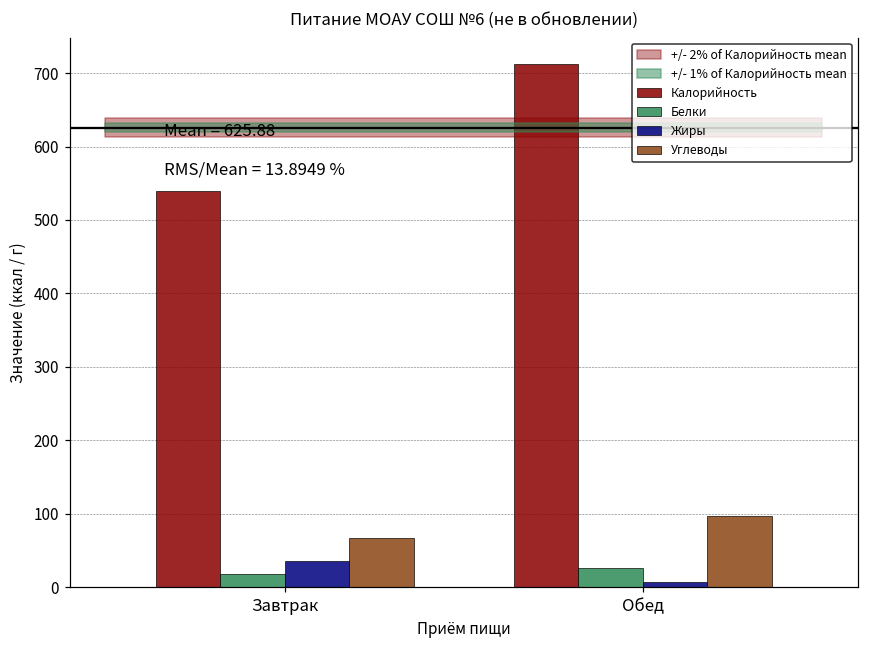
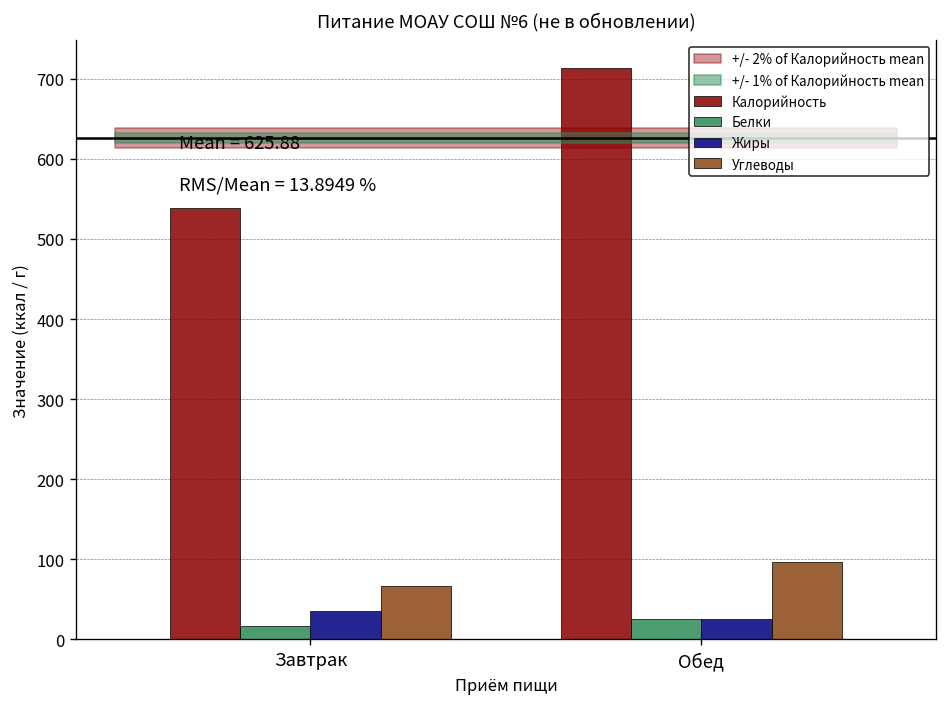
  {
    "Жиры": {
      "Завтрак": 30,
-     "Обед": 10
+     "Обед": 30
    },
    "Углеводы": {
      "Завтрак": 70,
      "Обед": 100
    }
  }
